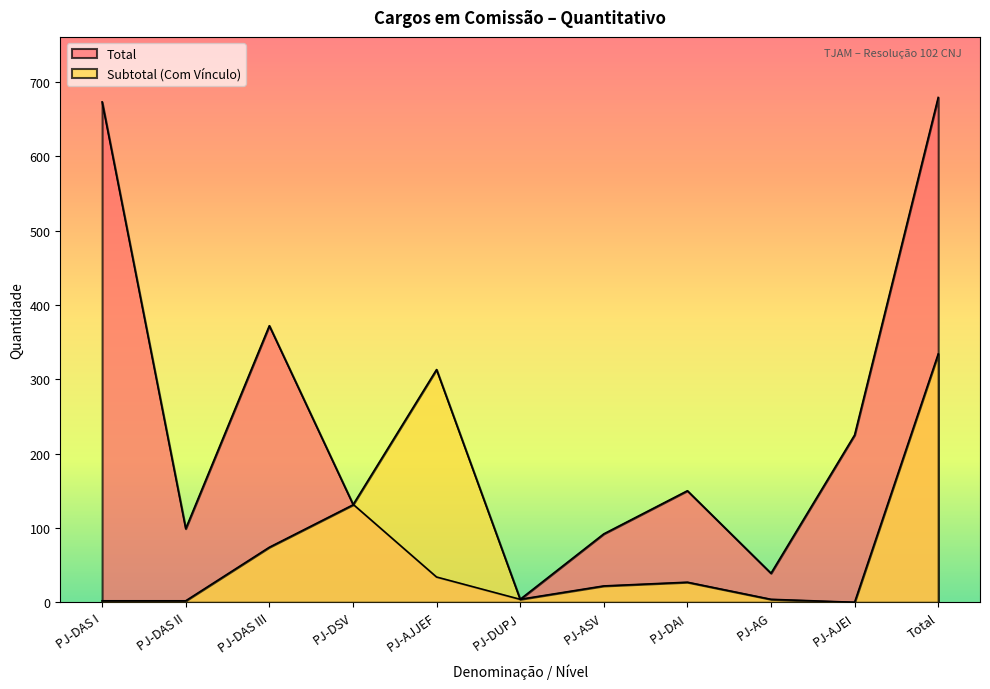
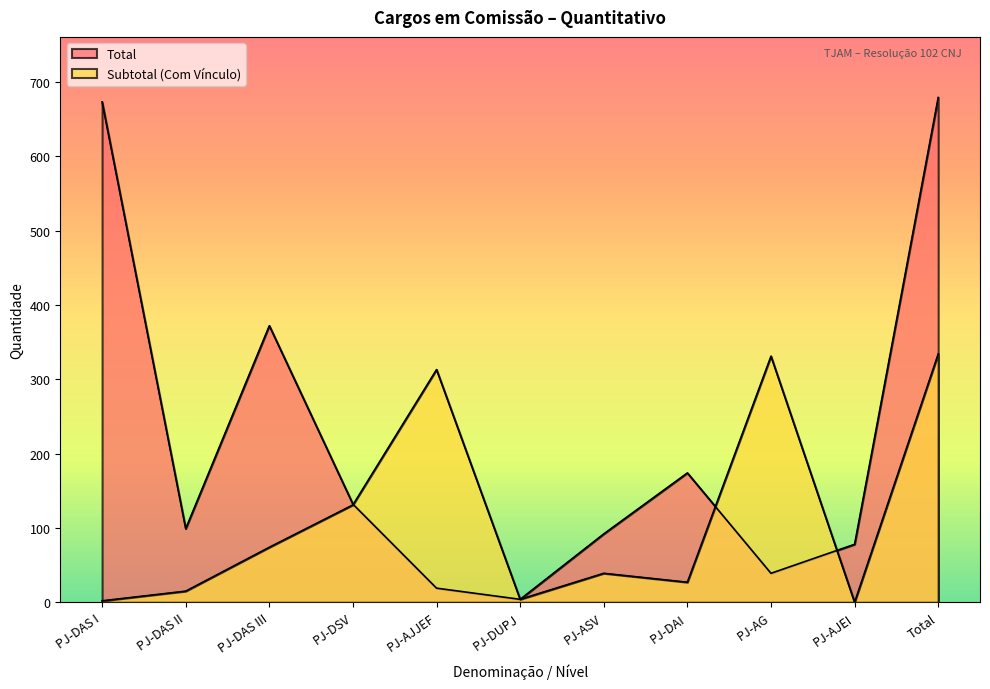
  {
    "Total": {
      "PJ-DAS I": 670,
      "PJ-DAS II": 100,
      "PJ-DAS III": 370,
-     "PJ-AJJEF": 30,
+     "PJ-AJJEF": 20,
      "PJ-ASV": 90,
-     "PJ-DAI": 150,
+     "PJ-DAI": 170,
      "PJ-AG": 40,
-     "PJ-AJEI": 230,
+     "PJ-AJEI": 80,
      "Total": 680
    },
    "Subtotal (Com Vínculo)": {
      "PJ-DAS I": 0,
-     "PJ-DAS II": 0,
+     "PJ-DAS II": 20,
      "PJ-DAS III": 70,
      "PJ-AJJEF": 310,
-     "PJ-ASV": 20,
+     "PJ-ASV": 40,
      "PJ-DAI": 30,
-     "PJ-AG": 0,
+     "PJ-AG": 330,
      "PJ-AJEI": 0,
      "Total": 330
    }
  }
